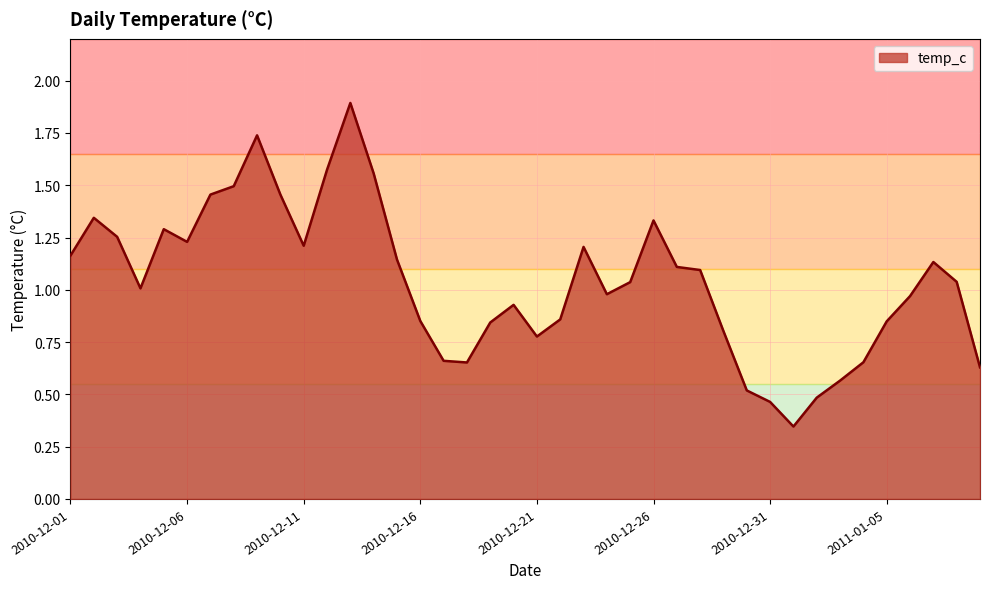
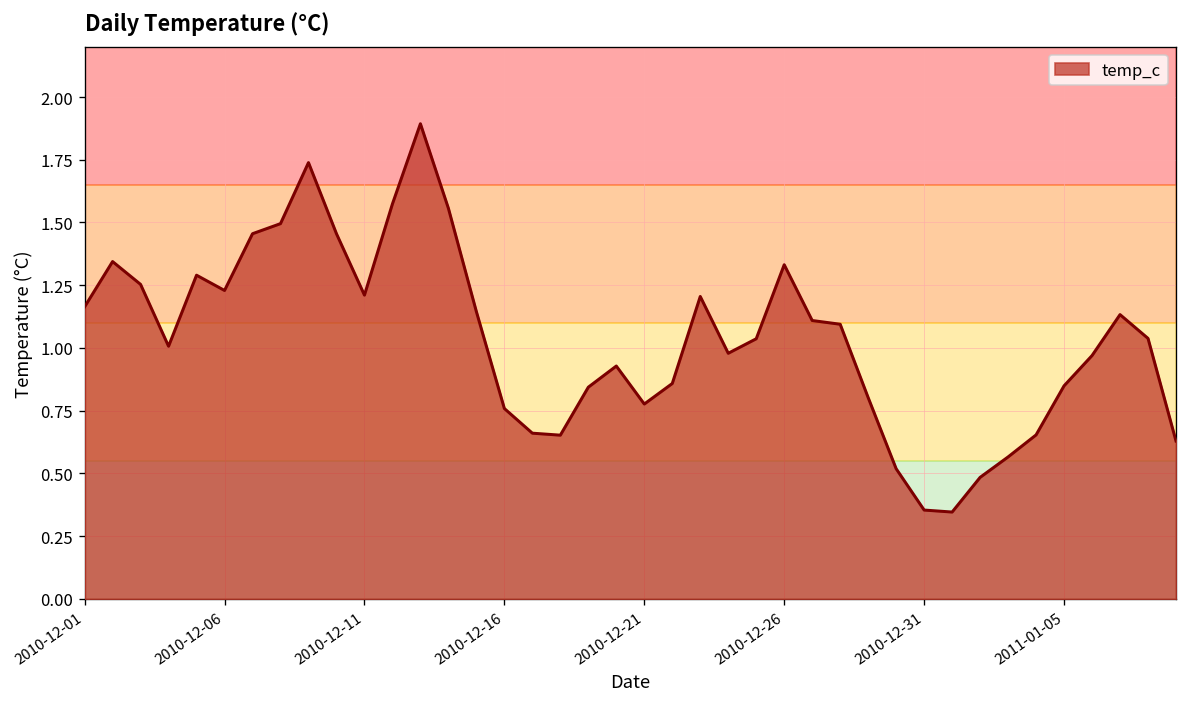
  {
    "2010-12-01": 1.16,
    "2010-12-06": 1.23,
    "2010-12-11": 1.21,
-   "2010-12-16": 0.85,
+   "2010-12-16": 0.76,
    "2010-12-21": 0.78,
    "2010-12-26": 1.33,
-   "2010-12-31": 0.46,
+   "2010-12-31": 0.35,
    "2011-01-05": 0.85
  }
